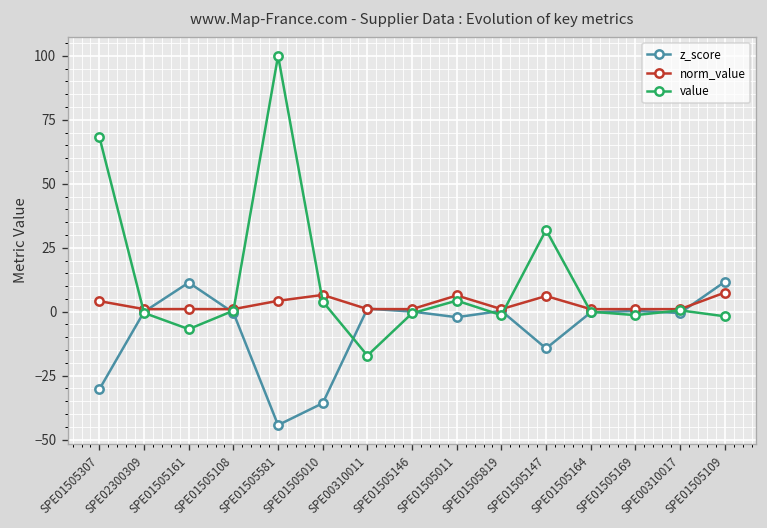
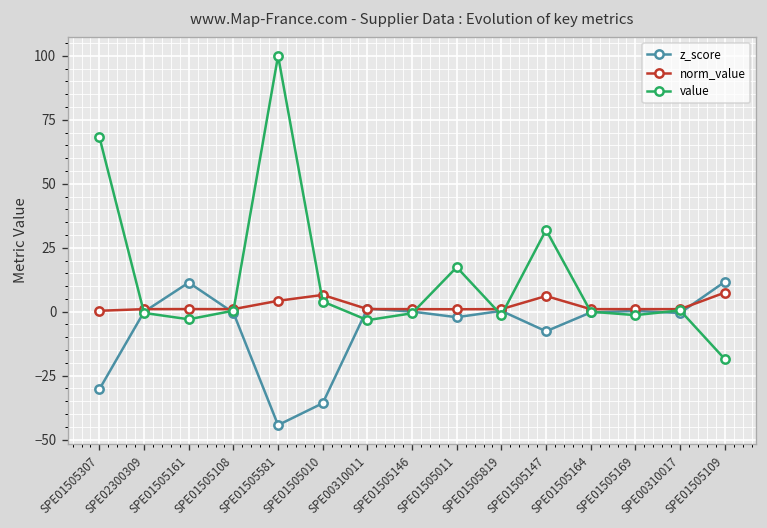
  {
    "z_score": {
      "SPE01505307": -30,
      "SPE01505161": 11,
      "SPE01505581": -44,
      "SPE01505010": -36,
      "SPE01505011": -2,
-     "SPE01505147": -14,
+     "SPE01505147": -8,
      "SPE01505109": 12
    },
    "norm_value": {
-     "SPE01505307": 4,
+     "SPE01505307": 0,
      "SPE01505161": 1,
      "SPE01505581": 4,
      "SPE01505010": 7,
-     "SPE01505011": 6,
+     "SPE01505011": 1,
      "SPE01505147": 6,
      "SPE01505109": 7
    },
    "value": {
      "SPE01505307": 68,
-     "SPE01505161": -7,
+     "SPE01505161": -3,
      "SPE01505581": 100,
      "SPE01505010": 4,
-     "SPE00310011": -17,
-     "SPE01505011": 4,
+     "SPE00310011": -3,
+     "SPE01505011": 17,
      "SPE01505819": -1,
      "SPE01505147": 32,
      "SPE01505169": -1,
-     "SPE01505109": -2
+     "SPE01505109": -19
    }
  }
